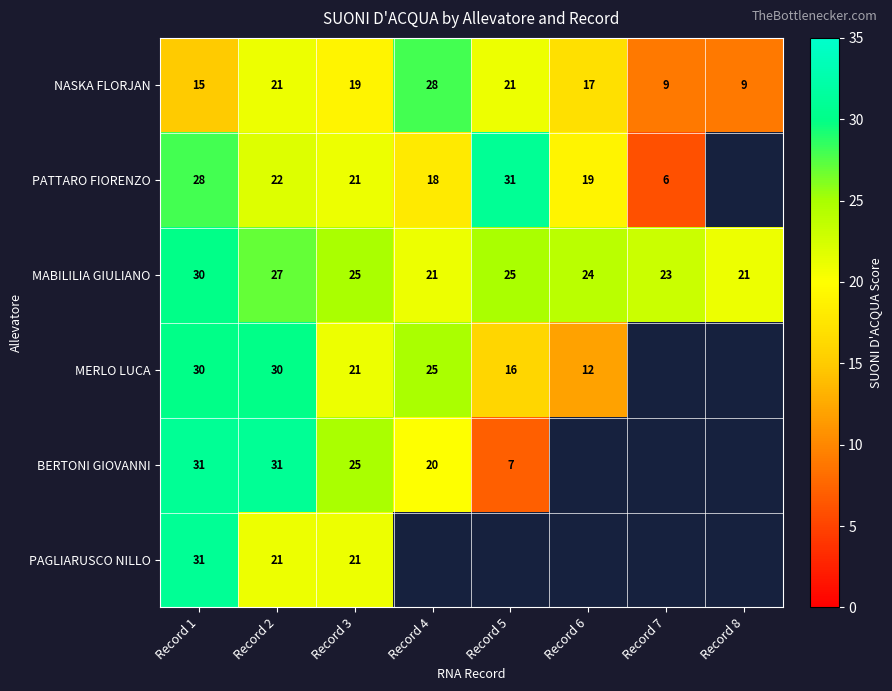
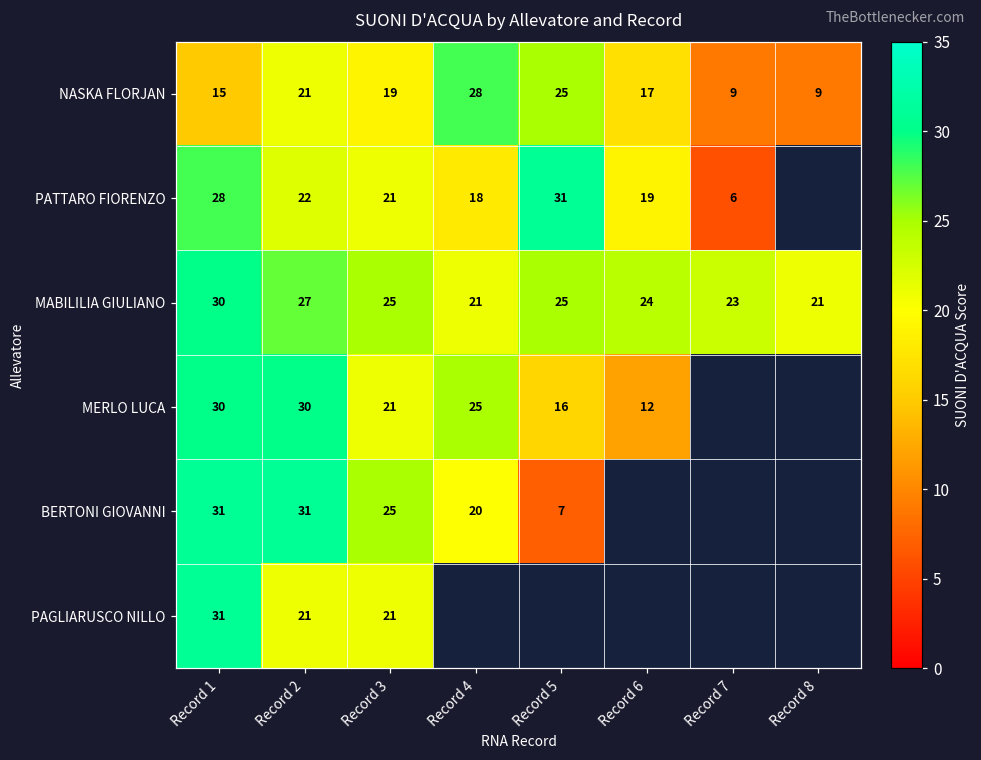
  {
    "NASKA FLORJAN": {
      "Record 1": 15,
      "Record 2": 21,
      "Record 3": 19,
      "Record 4": 28,
-     "Record 5": 21,
+     "Record 5": 25,
      "Record 6": 17,
      "Record 7": 9,
      "Record 8": 9
    },
    "PATTARO FIORENZO": {
      "Record 1": 28,
      "Record 2": 22,
      "Record 3": 21,
      "Record 4": 18,
      "Record 5": 31,
      "Record 6": 19,
      "Record 7": 6
    },
    "MABILILIA GIULIANO": {
      "Record 1": 30,
      "Record 2": 27,
      "Record 3": 25,
      "Record 4": 21,
      "Record 5": 25,
      "Record 6": 24,
      "Record 7": 23,
      "Record 8": 21
    },
    "MERLO LUCA": {
      "Record 1": 30,
      "Record 2": 30,
      "Record 3": 21,
      "Record 4": 25,
      "Record 5": 16,
      "Record 6": 12
    },
    "BERTONI GIOVANNI": {
      "Record 1": 31,
      "Record 2": 31,
      "Record 3": 25,
      "Record 4": 20,
      "Record 5": 7
    },
    "PAGLIARUSCO NILLO": {
      "Record 1": 31,
      "Record 2": 21,
      "Record 3": 21
    }
  }
